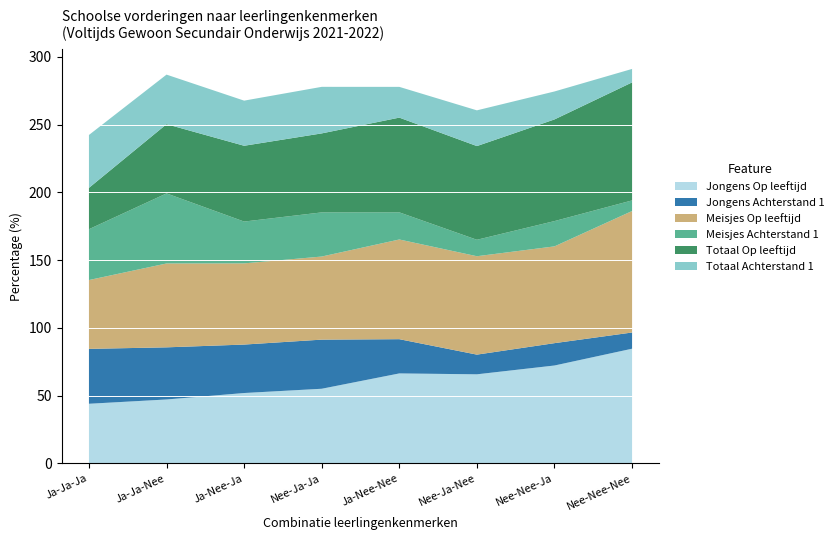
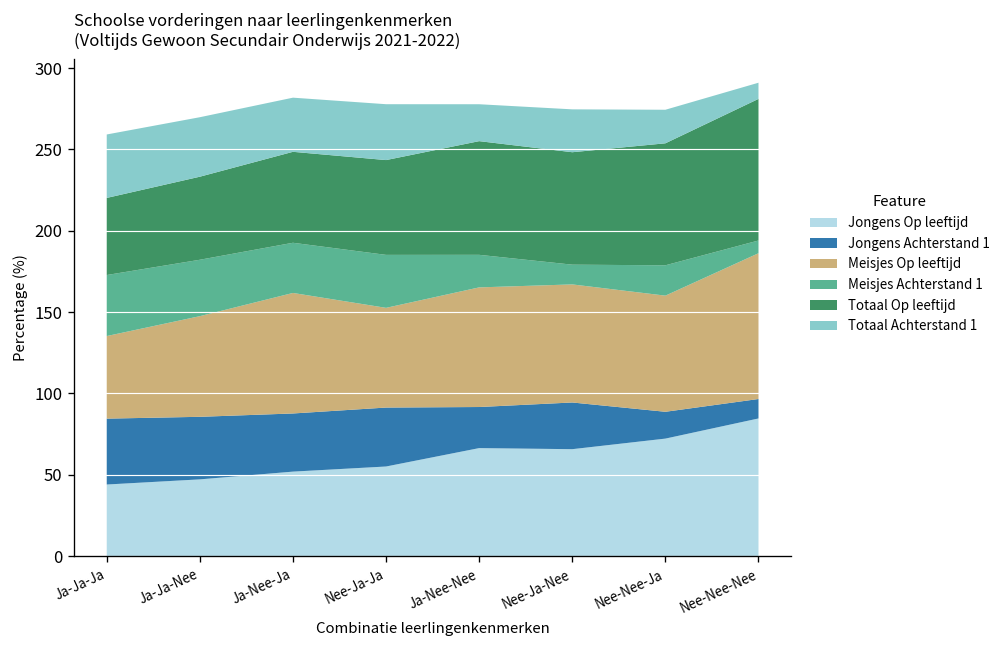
  {
    "Jongens Achterstand 1": {
      "Ja-Ja-Ja": 41,
      "Ja-Ja-Nee": 38,
      "Ja-Nee-Ja": 36,
      "Nee-Ja-Ja": 36,
      "Ja-Nee-Nee": 25,
-     "Nee-Ja-Nee": 15,
+     "Nee-Ja-Nee": 29,
      "Nee-Nee-Ja": 16,
      "Nee-Nee-Nee": 12
    },
    "Meisjes Op leeftijd": {
      "Ja-Ja-Ja": 51,
      "Ja-Ja-Nee": 62,
-     "Ja-Nee-Ja": 60,
+     "Ja-Nee-Ja": 74,
      "Nee-Ja-Ja": 61,
      "Ja-Nee-Nee": 74,
      "Nee-Ja-Nee": 73,
      "Nee-Nee-Ja": 71,
      "Nee-Nee-Nee": 90
    },
    "Meisjes Achterstand 1": {
      "Ja-Ja-Ja": 38,
-     "Ja-Ja-Nee": 52,
+     "Ja-Ja-Nee": 35,
      "Ja-Nee-Ja": 31,
      "Nee-Ja-Ja": 33,
      "Ja-Nee-Nee": 20,
      "Nee-Ja-Nee": 12,
      "Nee-Nee-Ja": 19,
      "Nee-Nee-Nee": 8
    },
    "Totaal Op leeftijd": {
-     "Ja-Ja-Ja": 31,
+     "Ja-Ja-Ja": 47,
      "Ja-Ja-Nee": 51,
      "Ja-Nee-Ja": 56,
      "Nee-Ja-Ja": 58,
      "Ja-Nee-Nee": 70,
      "Nee-Ja-Nee": 69,
      "Nee-Nee-Ja": 75,
      "Nee-Nee-Nee": 87
    }
  }
